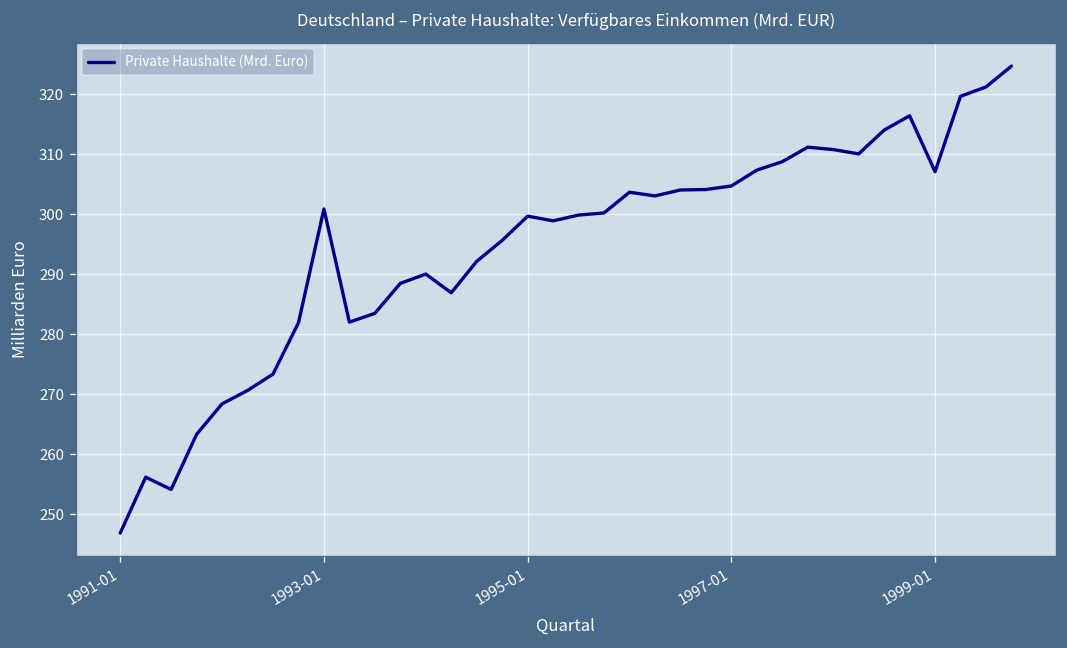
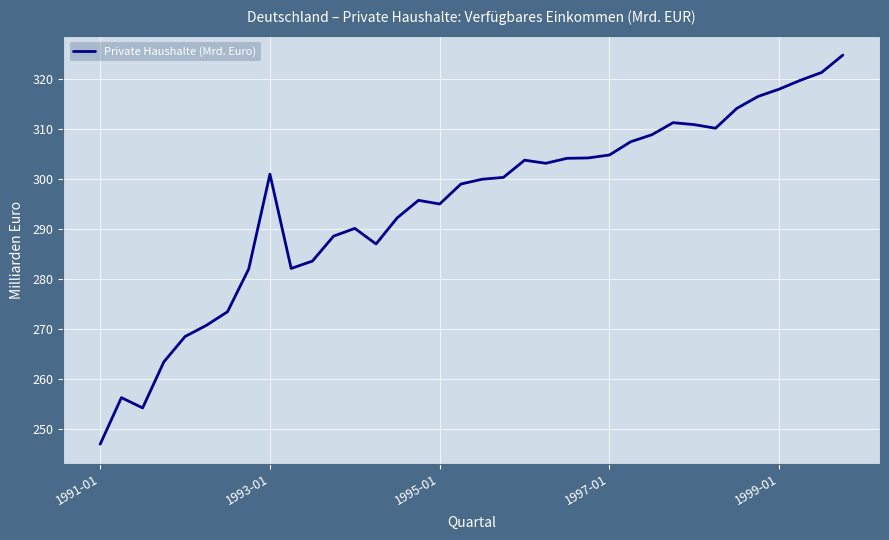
  {
    "1991-01": 247,
    "1993-01": 301,
-   "1995-01": 300,
+   "1995-01": 295,
    "1997-01": 305,
-   "1999-01": 307
+   "1999-01": 318
  }
